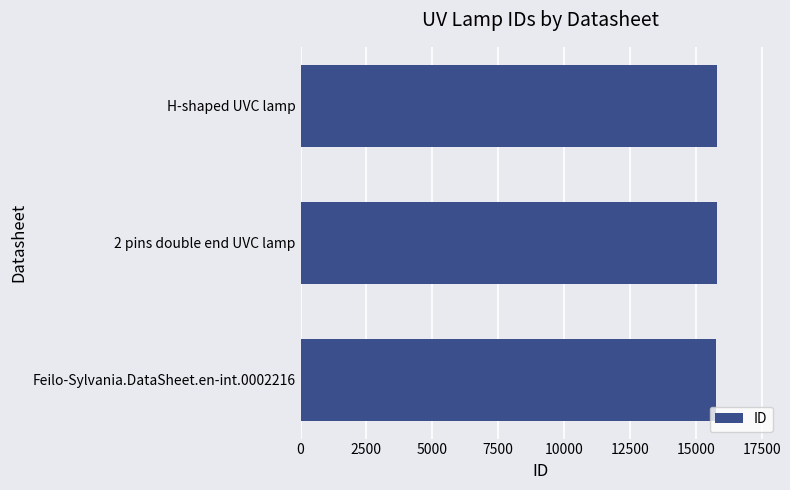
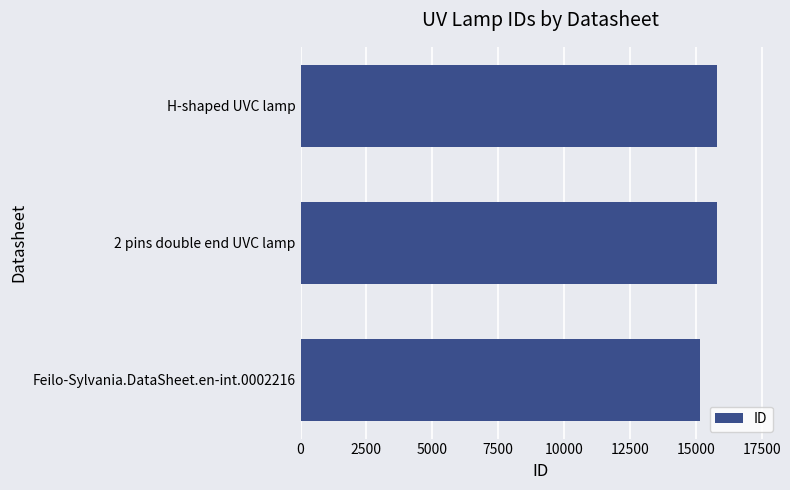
  {
    "H-shaped UVC lamp": 15800,
    "2 pins double end UVC lamp": 15800,
-   "Feilo-Sylvania.DataSheet.en-int.0002216": 15800
+   "Feilo-Sylvania.DataSheet.en-int.0002216": 15100
  }
